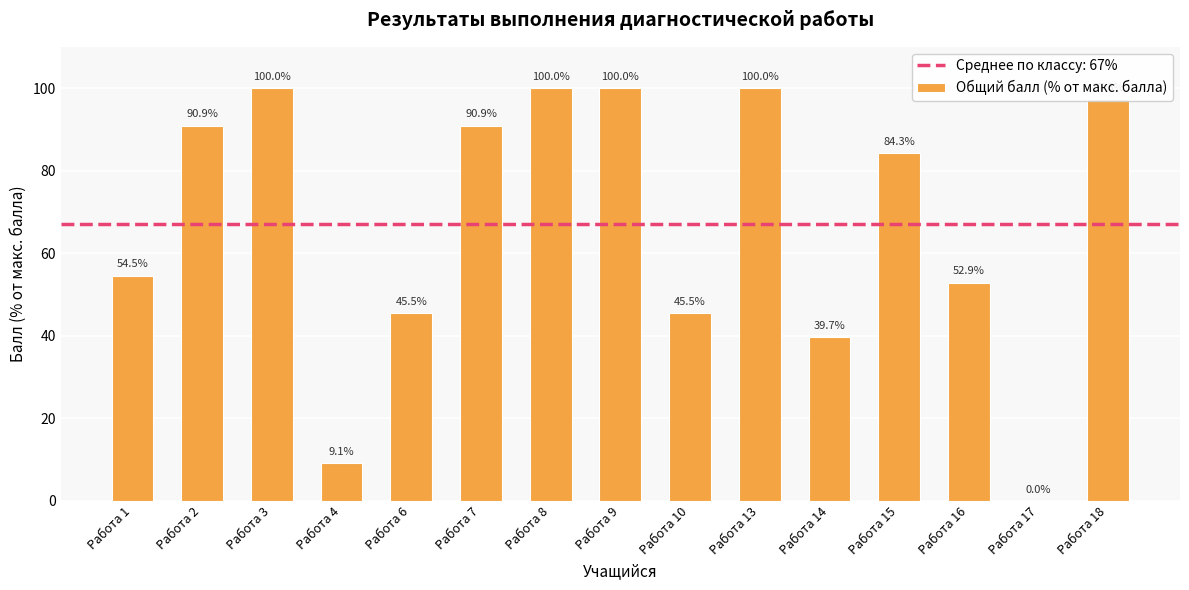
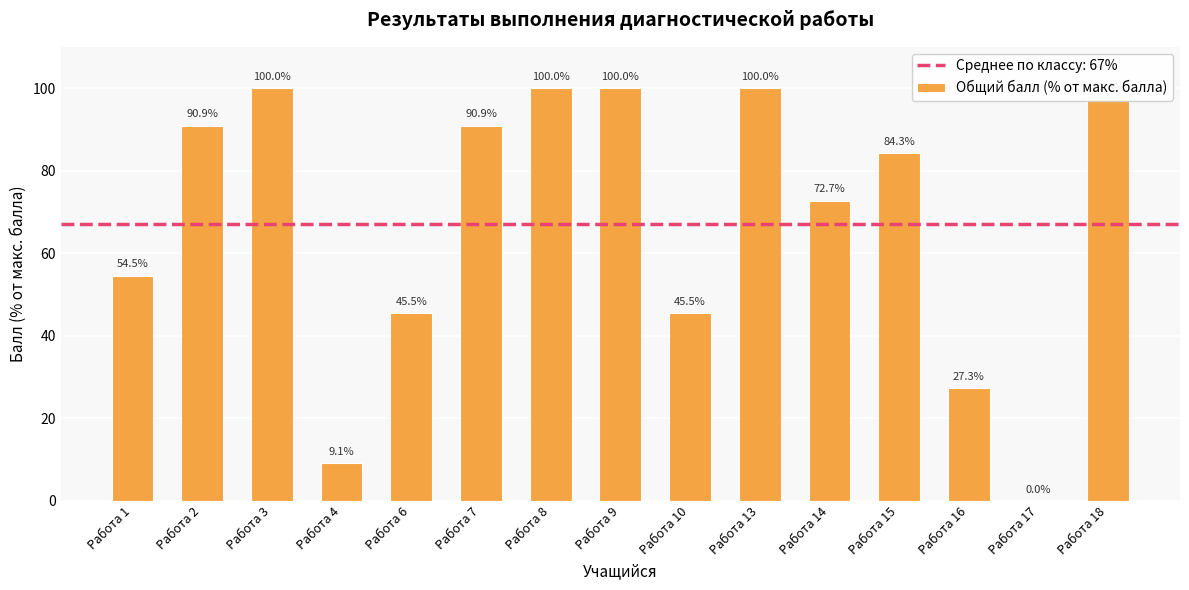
  {
    "Работа 1": "54.5%",
    "Работа 2": "90.9%",
    "Работа 3": "100.0%",
    "Работа 4": "9.1%",
    "Работа 6": "45.5%",
    "Работа 7": "90.9%",
    "Работа 8": "100.0%",
    "Работа 9": "100.0%",
    "Работа 10": "45.5%",
    "Работа 13": "100.0%",
-   "Работа 14": "39.7%",
+   "Работа 14": "72.7%",
    "Работа 15": "84.3%",
-   "Работа 16": "52.9%",
+   "Работа 16": "27.3%",
    "Работа 17": "0.0%"
  }
